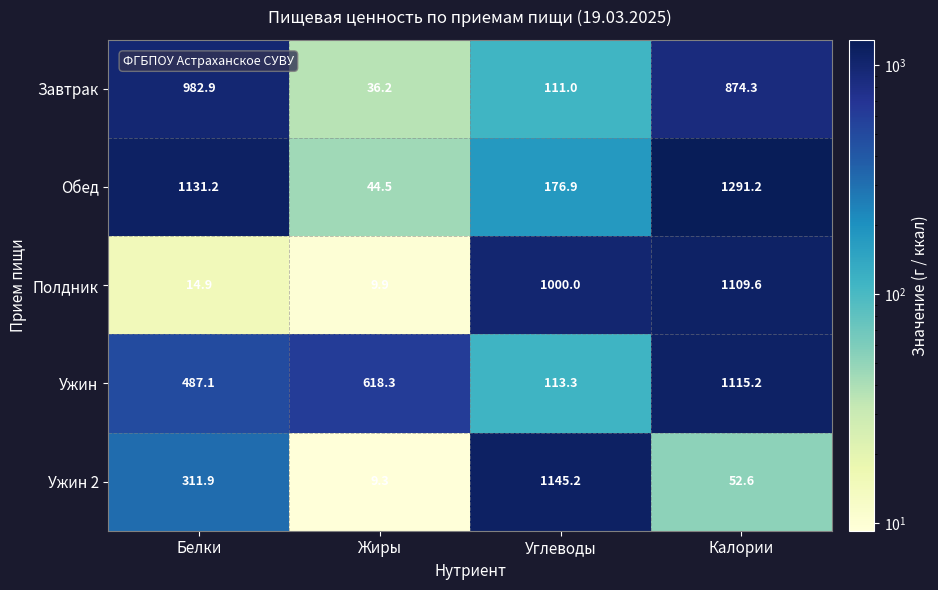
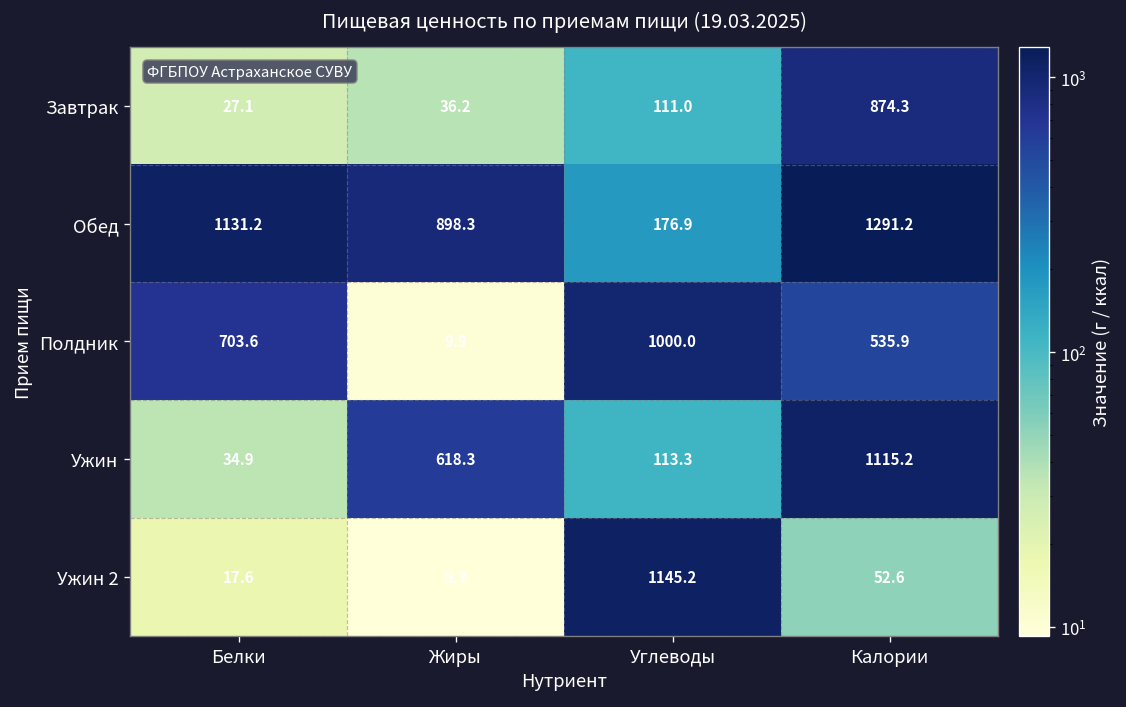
  {
    "Завтрак": {
-     "Белки": 982.9,
+     "Белки": 27.1,
      "Жиры": 36.2,
      "Углеводы": 111.0,
      "Калории": 874.3
    },
    "Обед": {
      "Белки": 1131.2,
-     "Жиры": 44.5,
+     "Жиры": 898.3,
      "Углеводы": 176.9,
      "Калории": 1291.2
    },
    "Полдник": {
-     "Белки": 14.9,
+     "Белки": 703.6,
      "Углеводы": 1000.0,
-     "Калории": 1109.6
+     "Калории": 535.9
    },
    "Ужин": {
-     "Белки": 487.1,
+     "Белки": 34.9,
      "Жиры": 618.3,
      "Углеводы": 113.3,
      "Калории": 1115.2
    },
    "Ужин 2": {
-     "Белки": 311.9,
+     "Белки": 17.6,
      "Углеводы": 1145.2,
      "Калории": 52.6
    }
  }
